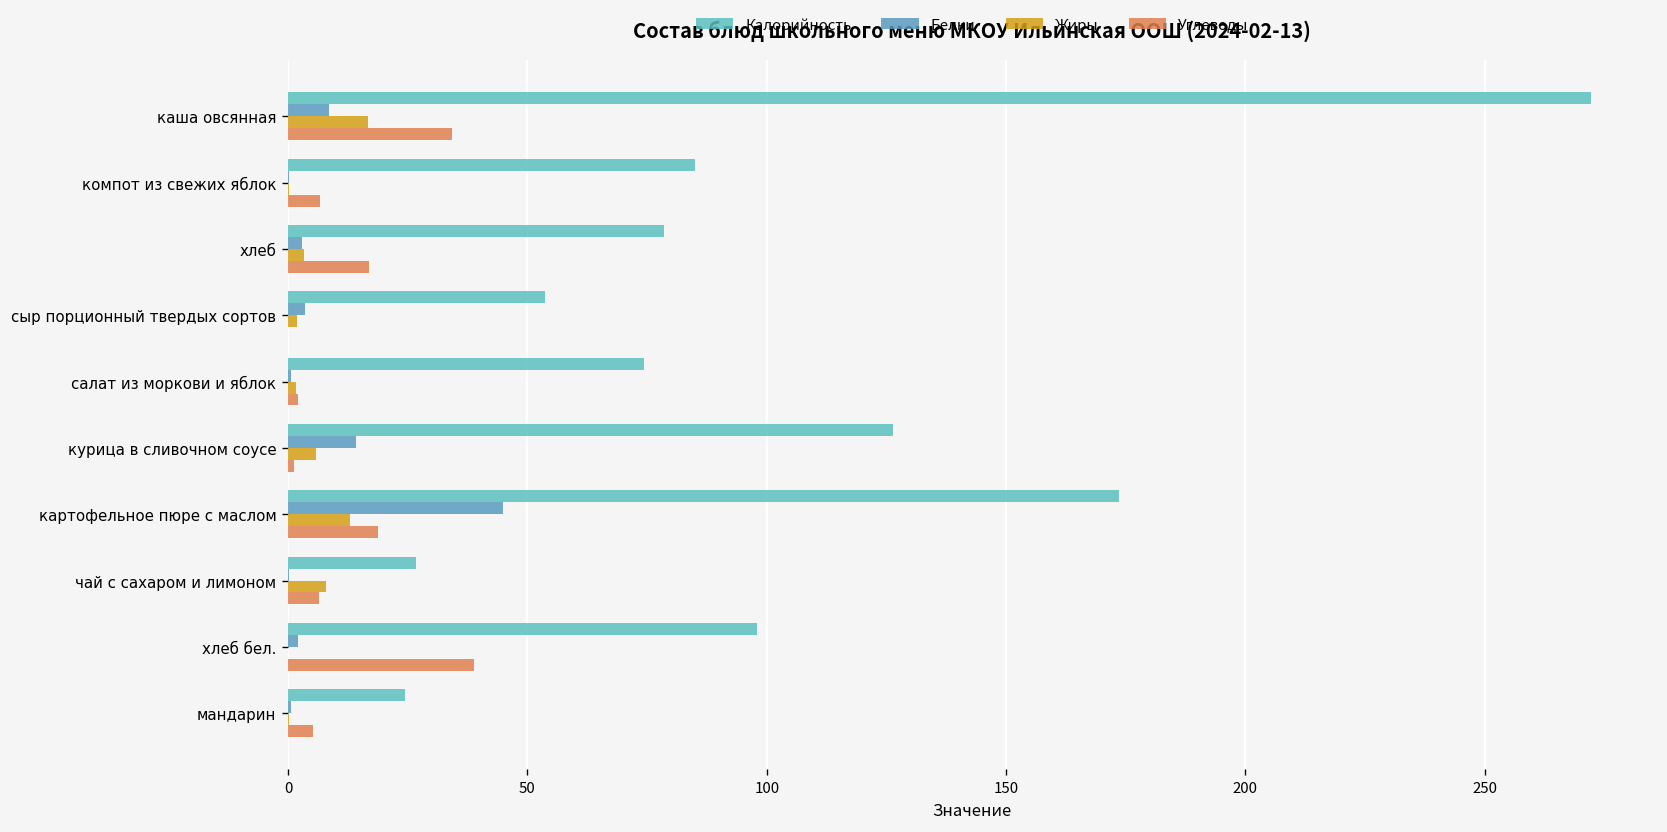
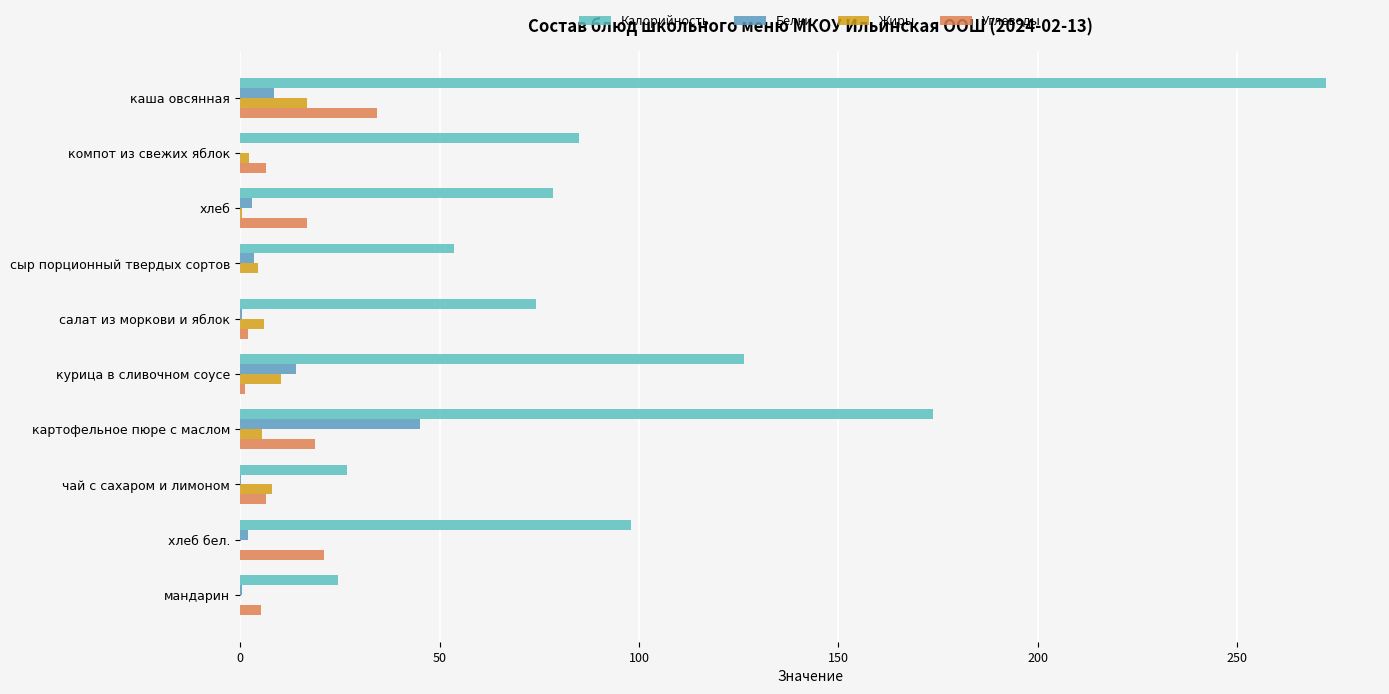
  {
    "Жиры": {
      "каша овсянная": 17,
-     "компот из свежих яблок": 0,
-     "хлеб": 3,
-     "сыр порционный твердых сортов": 2,
-     "салат из моркови и яблок": 2,
-     "курица в сливочном соусе": 6,
-     "картофельное пюре с маслом": 13,
+     "компот из свежих яблок": 2,
+     "хлеб": 0,
+     "сыр порционный твердых сортов": 4,
+     "салат из моркови и яблок": 6,
+     "курица в сливочном соусе": 10,
+     "картофельное пюре с маслом": 6,
      "чай с сахаром и лимоном": 8,
      "хлеб бел.": 0
    },
    "Углеводы": {
      "каша овсянная": 34,
      "компот из свежих яблок": 7,
      "хлеб": 17,
      "сыр порционный твердых сортов": 0,
      "салат из моркови и яблок": 2,
      "курица в сливочном соусе": 1,
      "картофельное пюре с маслом": 19,
      "чай с сахаром и лимоном": 6,
-     "хлеб бел.": 39,
+     "хлеб бел.": 21,
      "мандарин": 5
    }
  }
